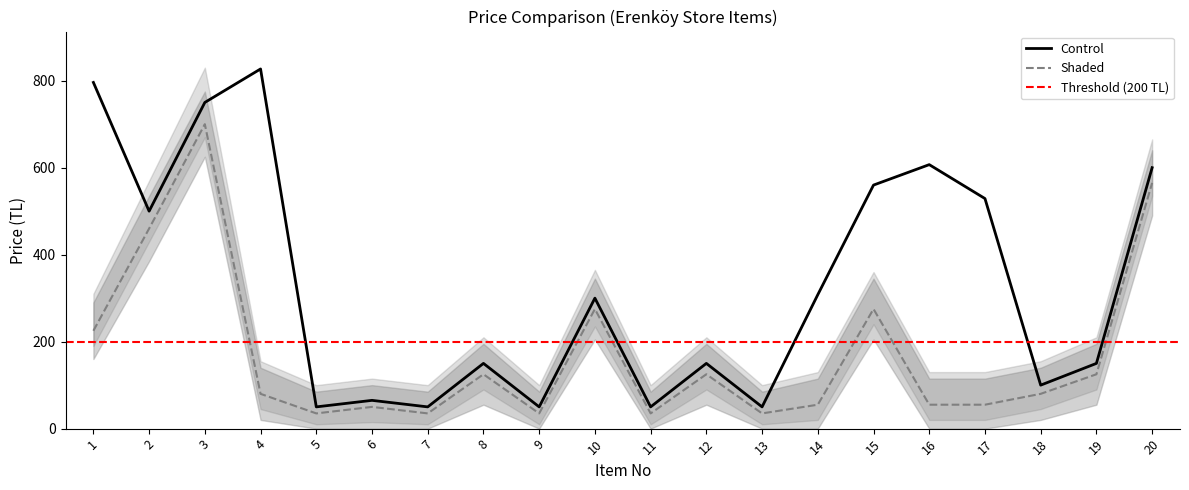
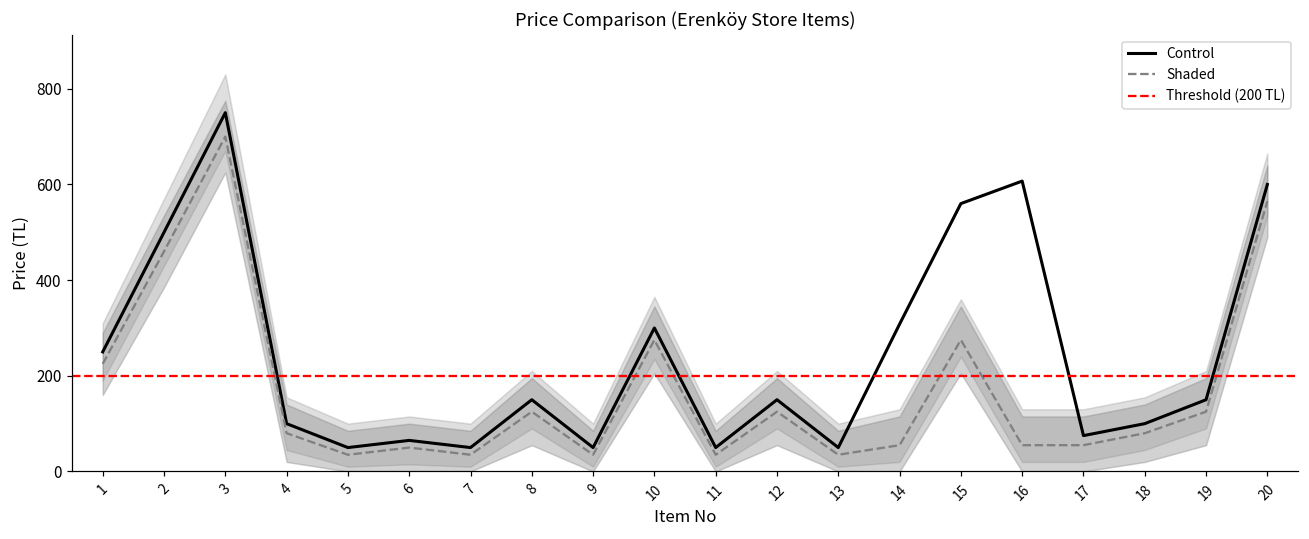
  {
    "Control": {
-     "1": 800,
+     "1": 250,
      "2": 500,
      "3": 750,
-     "4": 830,
+     "4": 100,
      "5": 50,
      "6": 70,
      "7": 50,
      "8": 150,
      "9": 50,
      "10": 300,
      "11": 50,
      "12": 150,
      "13": 50,
      "14": 310,
      "15": 560,
      "16": 610,
-     "17": 530,
+     "17": 80,
      "18": 100,
      "19": 150,
      "20": 600
    }
  }
